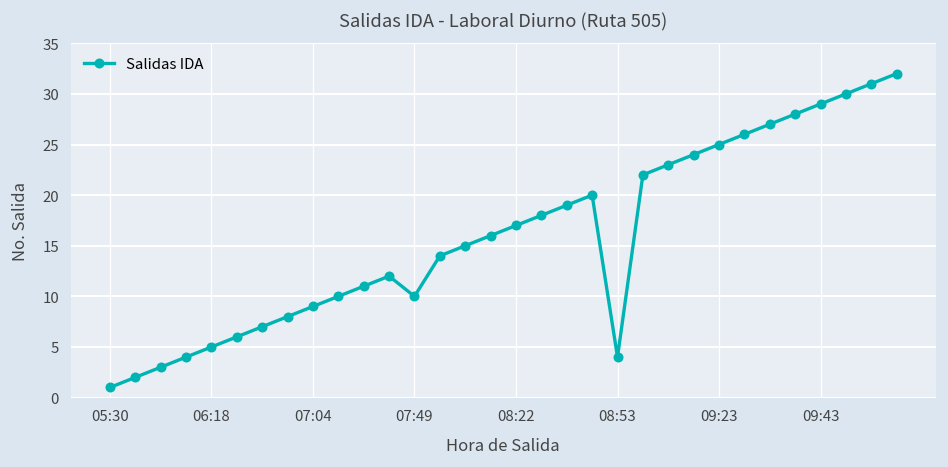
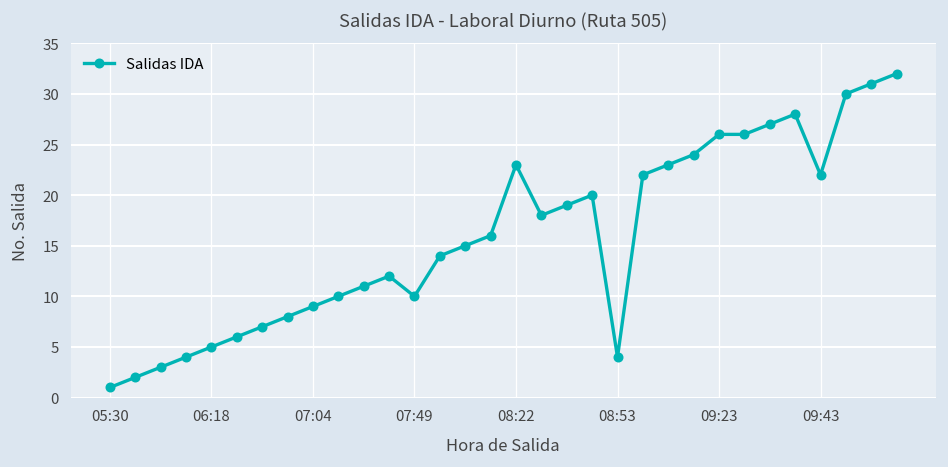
  {
    "05:30": 1,
    "06:18": 5,
    "07:04": 9,
    "07:49": 10,
-   "08:22": 17,
+   "08:22": 23,
    "08:53": 4,
-   "09:23": 25,
-   "09:43": 29
+   "09:23": 26,
+   "09:43": 22
  }
